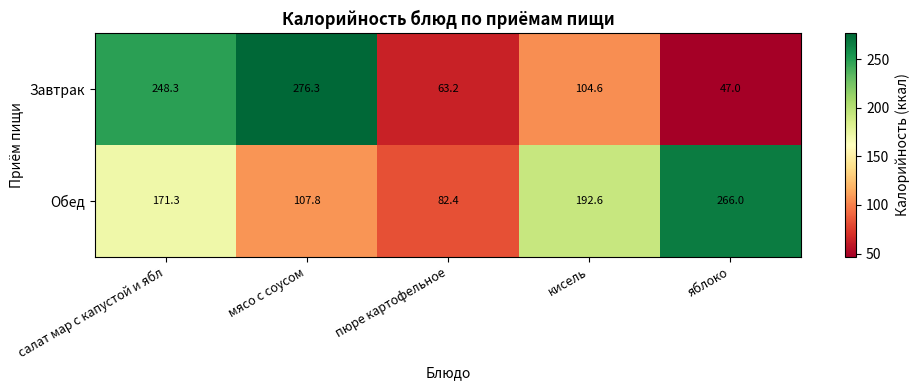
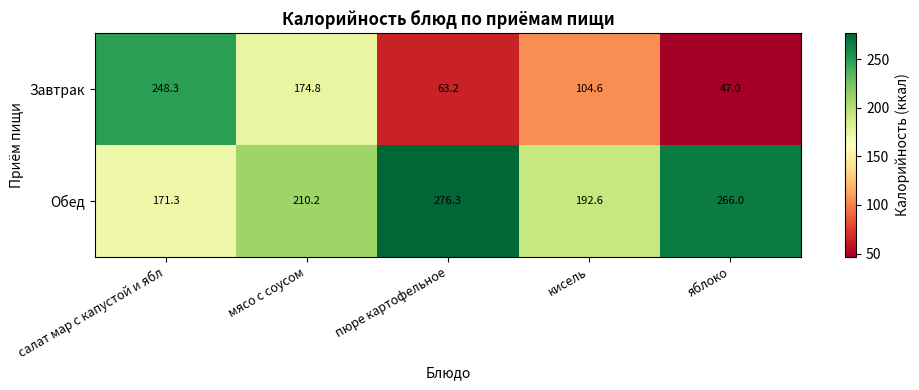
  {
    "Завтрак": {
      "салат мар с капустой и ябл": 248.3,
-     "мясо с соусом": 276.3,
+     "мясо с соусом": 174.8,
      "пюре картофельное": 63.2,
      "кисель": 104.6,
      "яблоко": 47.0
    },
    "Обед": {
      "салат мар с капустой и ябл": 171.3,
-     "мясо с соусом": 107.8,
-     "пюре картофельное": 82.4,
+     "мясо с соусом": 210.2,
+     "пюре картофельное": 276.3,
      "кисель": 192.6,
      "яблоко": 266.0
    }
  }
